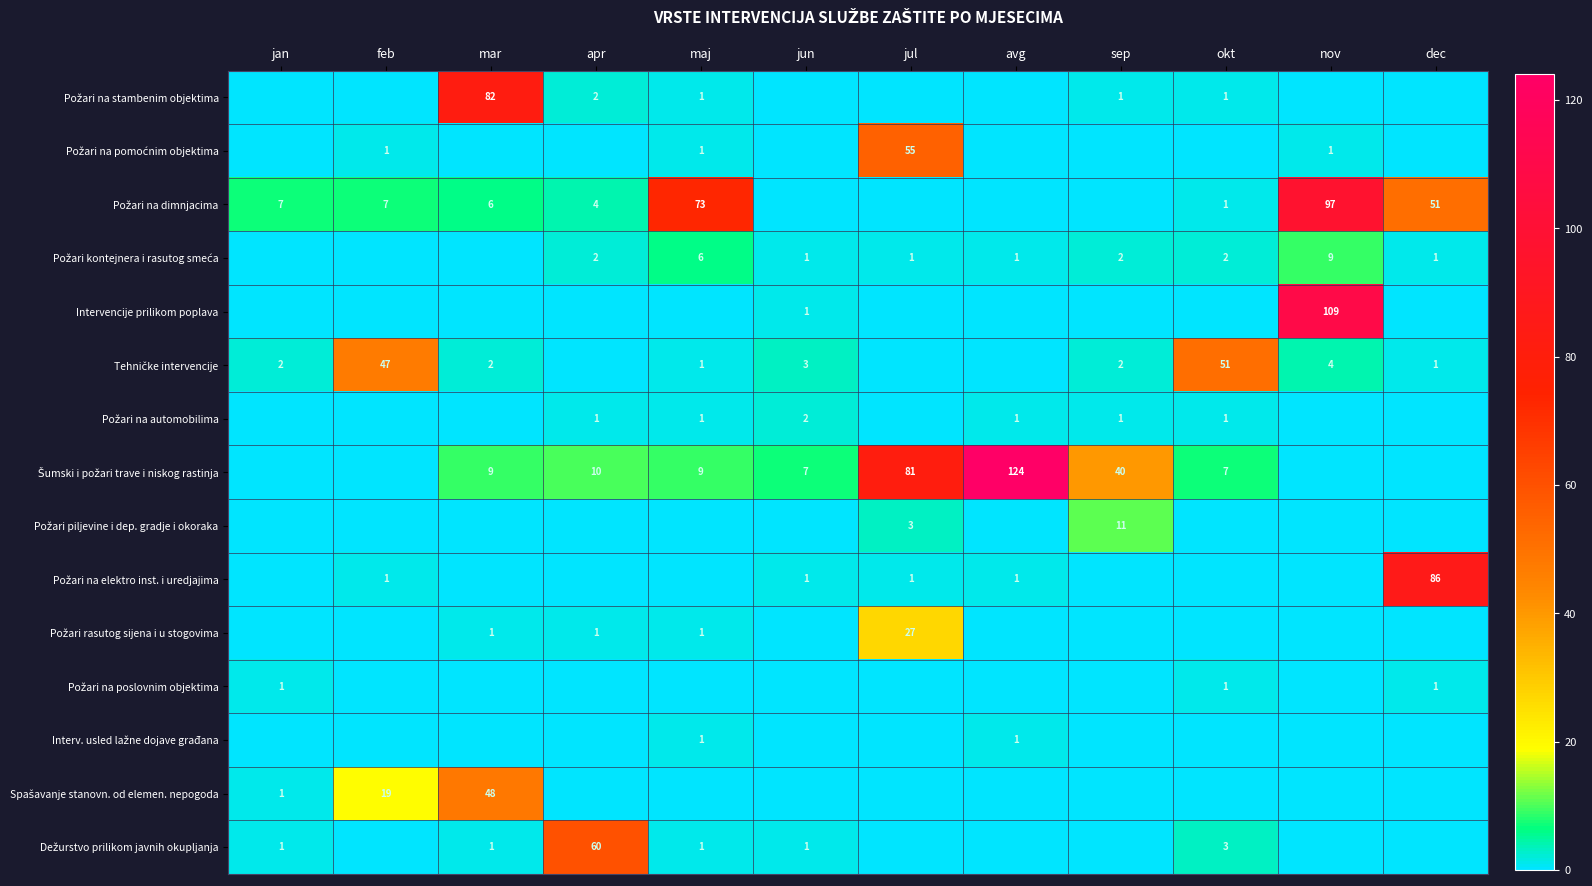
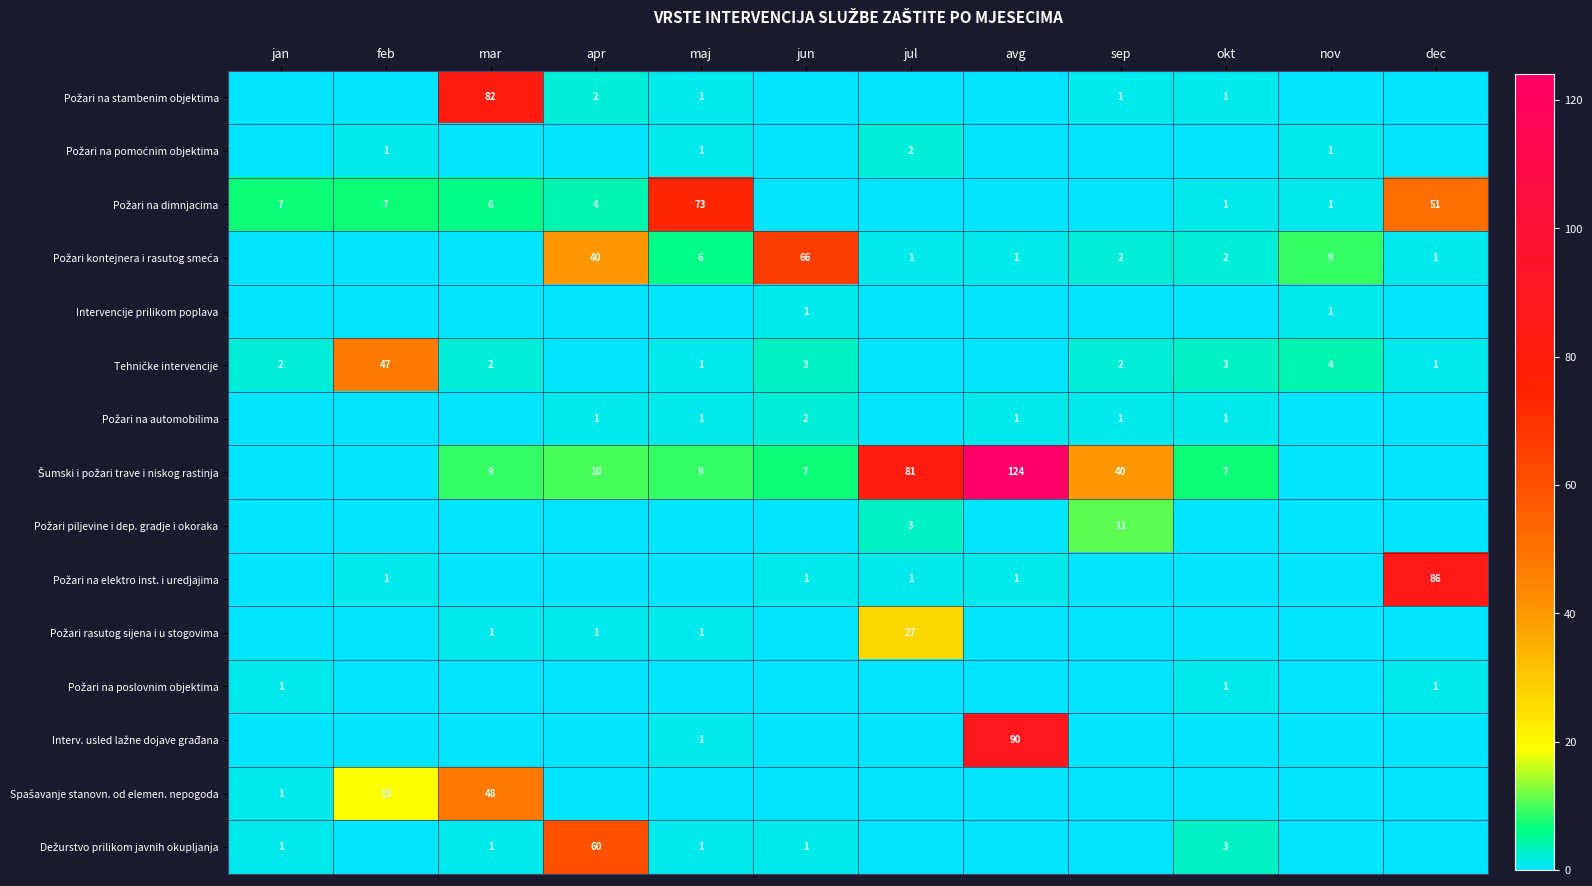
  {
    "Požari na stambenim objektima": {
      "mar": 82,
      "apr": 2,
      "maj": 1,
      "sep": 1,
      "okt": 1
    },
    "Požari na pomoćnim objektima": {
      "feb": 1,
      "maj": 1,
-     "jul": 55,
+     "jul": 2,
      "nov": 1
    },
    "Požari na dimnjacima": {
      "jan": 7,
      "feb": 7,
      "mar": 6,
      "apr": 4,
      "maj": 73,
      "okt": 1,
-     "nov": 97,
+     "nov": 1,
      "dec": 51
    },
    "Požari kontejnera i rasutog smeća": {
-     "apr": 2,
+     "apr": 40,
      "maj": 6,
-     "jun": 1,
+     "jun": 66,
      "jul": 1,
      "avg": 1,
      "sep": 2,
      "okt": 2,
      "nov": 9,
      "dec": 1
    },
    "Intervencije prilikom poplava": {
      "jun": 1,
-     "nov": 109
+     "nov": 1
    },
    "Tehničke intervencije": {
      "jan": 2,
      "feb": 47,
      "mar": 2,
      "maj": 1,
      "jun": 3,
      "sep": 2,
-     "okt": 51,
+     "okt": 3,
      "nov": 4,
      "dec": 1
    },
    "Požari na automobilima": {
      "apr": 1,
      "maj": 1,
      "jun": 2,
      "avg": 1,
      "sep": 1,
      "okt": 1
    },
    "Šumski i požari trave i niskog rastinja": {
      "mar": 9,
      "apr": 10,
      "maj": 9,
      "jun": 7,
      "jul": 81,
      "avg": 124,
      "sep": 40,
      "okt": 7
    },
    "Požari piljevine i dep. gradje i okoraka": {
      "jul": 3,
      "sep": 11
    },
    "Požari na elektro inst. i uredjajima": {
      "feb": 1,
      "jun": 1,
      "jul": 1,
      "avg": 1,
      "dec": 86
    },
    "Požari rasutog sijena i u stogovima": {
      "mar": 1,
      "apr": 1,
      "maj": 1,
      "jul": 27
    },
    "Požari na poslovnim objektima": {
      "jan": 1,
      "okt": 1,
      "dec": 1
    },
    "Interv. usled lažne dojave građana": {
      "maj": 1,
-     "avg": 1
+     "avg": 90
    },
    "Spašavanje stanovn. od elemen. nepogoda": {
      "jan": 1,
      "feb": 19,
      "mar": 48
    },
    "Dežurstvo prilikom javnih okupljanja": {
      "jan": 1,
      "mar": 1,
      "apr": 60,
      "maj": 1,
      "jun": 1,
      "okt": 3
    }
  }
